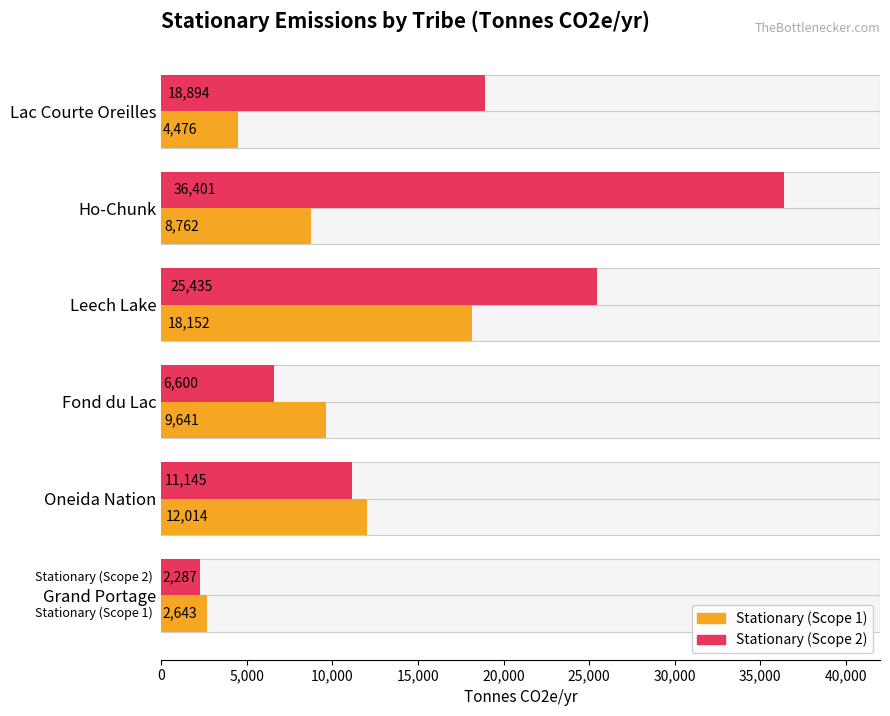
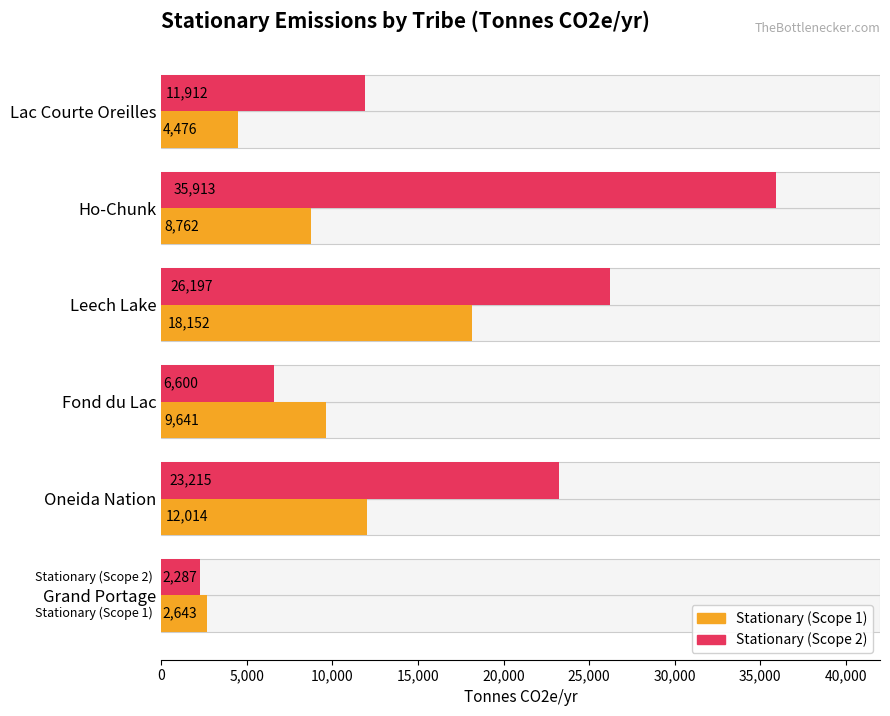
  {
    "Stationary (Scope 2)": {
-     "Lac Courte Oreilles": "18,894",
-     "Ho-Chunk": "36,401",
-     "Leech Lake": "25,435",
-     "Oneida Nation": "11,145"
+     "Lac Courte Oreilles": "11,912",
+     "Ho-Chunk": "35,913",
+     "Leech Lake": "26,197",
+     "Oneida Nation": "23,215"
    }
  }
